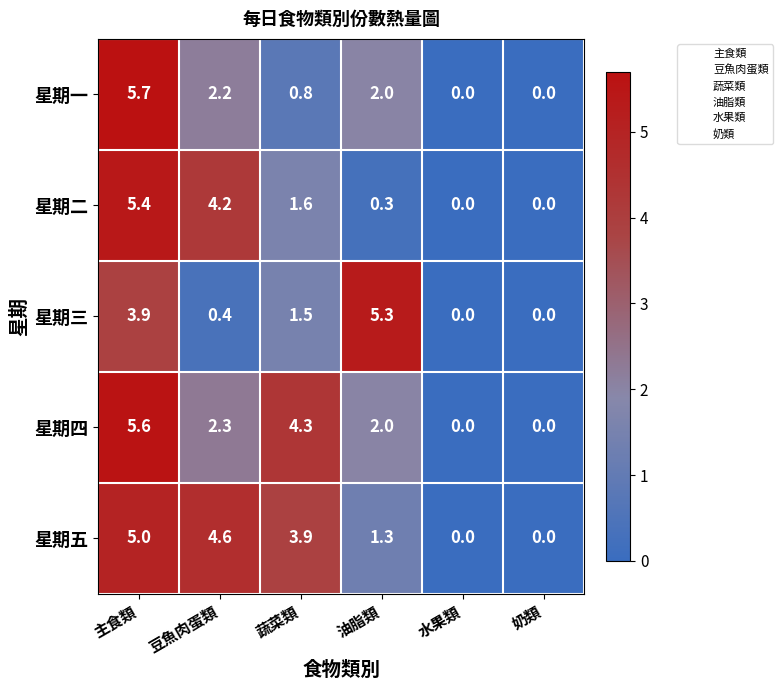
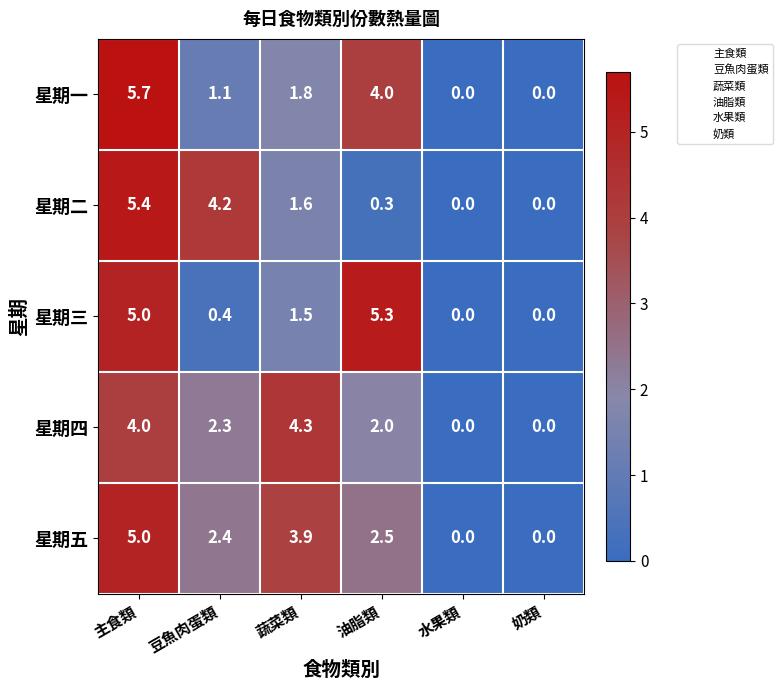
  {
    "星期一": {
      "主食類": 5.7,
-     "豆魚肉蛋類": 2.2,
-     "蔬菜類": 0.8,
-     "油脂類": 2.0,
+     "豆魚肉蛋類": 1.1,
+     "蔬菜類": 1.8,
+     "油脂類": 4.0,
      "水果類": 0.0,
      "奶類": 0.0
    },
    "星期二": {
      "主食類": 5.4,
      "豆魚肉蛋類": 4.2,
      "蔬菜類": 1.6,
      "油脂類": 0.3,
      "水果類": 0.0,
      "奶類": 0.0
    },
    "星期三": {
-     "主食類": 3.9,
+     "主食類": 5.0,
      "豆魚肉蛋類": 0.4,
      "蔬菜類": 1.5,
      "油脂類": 5.3,
      "水果類": 0.0,
      "奶類": 0.0
    },
    "星期四": {
-     "主食類": 5.6,
+     "主食類": 4.0,
      "豆魚肉蛋類": 2.3,
      "蔬菜類": 4.3,
      "油脂類": 2.0,
      "水果類": 0.0,
      "奶類": 0.0
    },
    "星期五": {
      "主食類": 5.0,
-     "豆魚肉蛋類": 4.6,
+     "豆魚肉蛋類": 2.4,
      "蔬菜類": 3.9,
-     "油脂類": 1.3,
+     "油脂類": 2.5,
      "水果類": 0.0,
      "奶類": 0.0
    }
  }
